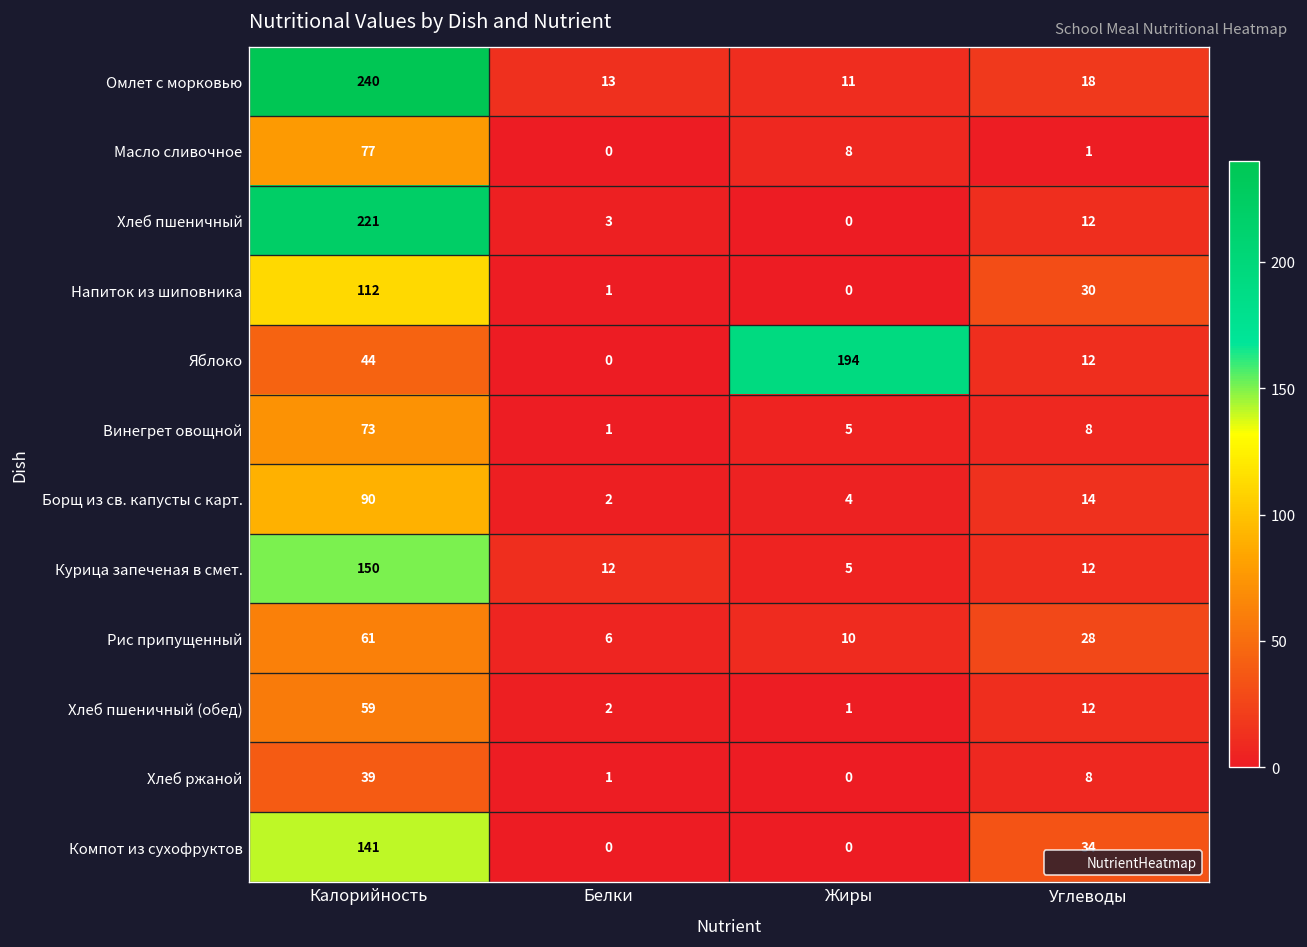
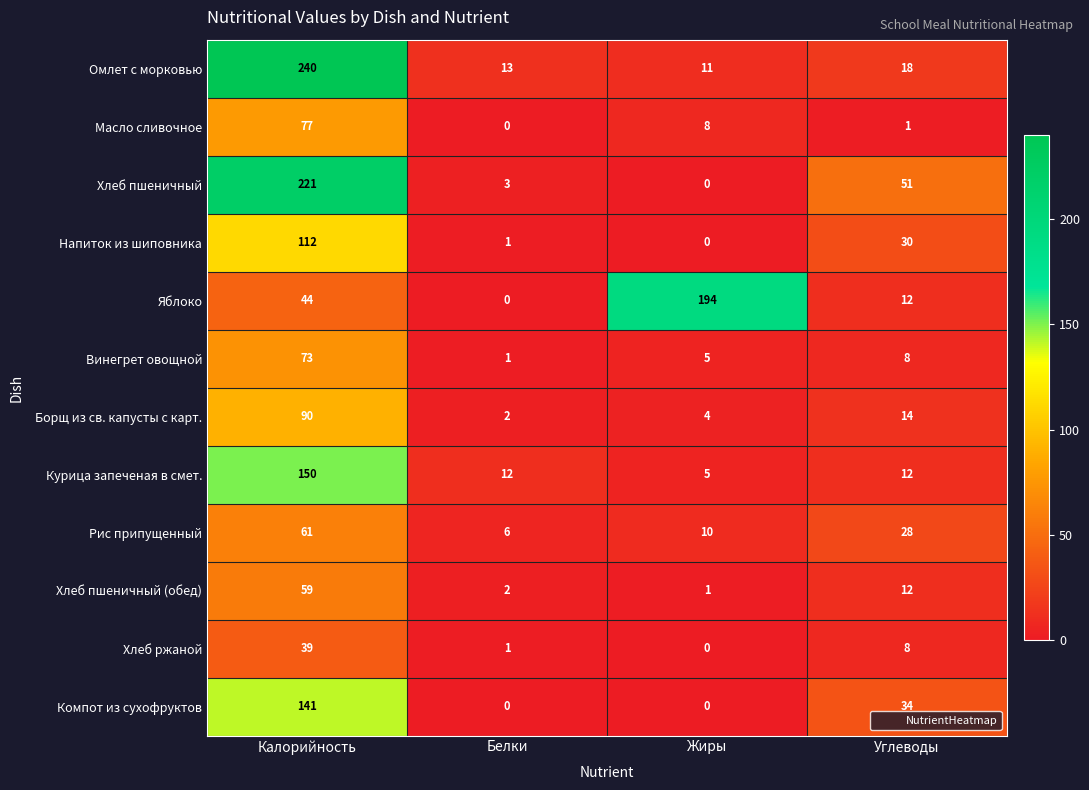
  {
    "Омлет с морковью": {
      "Калорийность": 240,
      "Белки": 13,
      "Жиры": 11,
      "Углеводы": 18
    },
    "Масло сливочное": {
      "Калорийность": 77,
      "Белки": 0,
      "Жиры": 8,
      "Углеводы": 1
    },
    "Хлеб пшеничный": {
      "Калорийность": 221,
      "Белки": 3,
      "Жиры": 0,
-     "Углеводы": 12
+     "Углеводы": 51
    },
    "Напиток из шиповника": {
      "Калорийность": 112,
      "Белки": 1,
      "Жиры": 0,
      "Углеводы": 30
    },
    "Яблоко": {
      "Калорийность": 44,
      "Белки": 0,
      "Жиры": 194,
      "Углеводы": 12
    },
    "Винегрет овощной": {
      "Калорийность": 73,
      "Белки": 1,
      "Жиры": 5,
      "Углеводы": 8
    },
    "Борщ из св. капусты с карт.": {
      "Калорийность": 90,
      "Белки": 2,
      "Жиры": 4,
      "Углеводы": 14
    },
    "Курица запеченая в смет.": {
      "Калорийность": 150,
      "Белки": 12,
      "Жиры": 5,
      "Углеводы": 12
    },
    "Рис припущенный": {
      "Калорийность": 61,
      "Белки": 6,
      "Жиры": 10,
      "Углеводы": 28
    },
    "Хлеб пшеничный (обед)": {
      "Калорийность": 59,
      "Белки": 2,
      "Жиры": 1,
      "Углеводы": 12
    },
    "Хлеб ржаной": {
      "Калорийность": 39,
      "Белки": 1,
      "Жиры": 0,
      "Углеводы": 8
    },
    "Компот из сухофруктов": {
      "Калорийность": 141,
      "Белки": 0,
      "Жиры": 0
    }
  }
